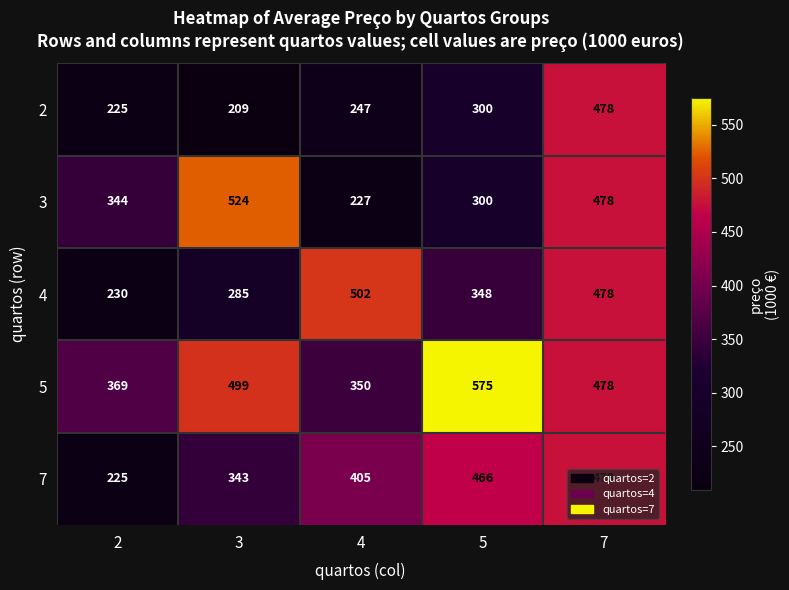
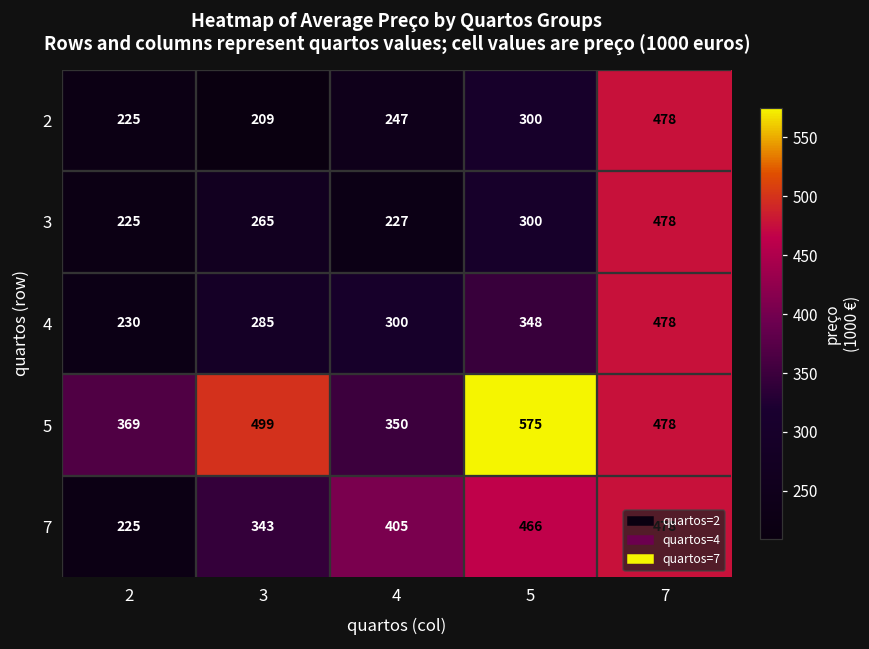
  {
    "2": {
      "2": 225,
      "3": 209,
      "4": 247,
      "5": 300,
      "7": 478
    },
    "3": {
-     "2": 344,
-     "3": 524,
+     "2": 225,
+     "3": 265,
      "4": 227,
      "5": 300,
      "7": 478
    },
    "4": {
      "2": 230,
      "3": 285,
-     "4": 502,
+     "4": 300,
      "5": 348,
      "7": 478
    },
    "5": {
      "2": 369,
      "3": 499,
      "4": 350,
      "5": 575,
      "7": 478
    },
    "7": {
      "2": 225,
      "3": 343,
      "4": 405,
      "5": 466
    }
  }
